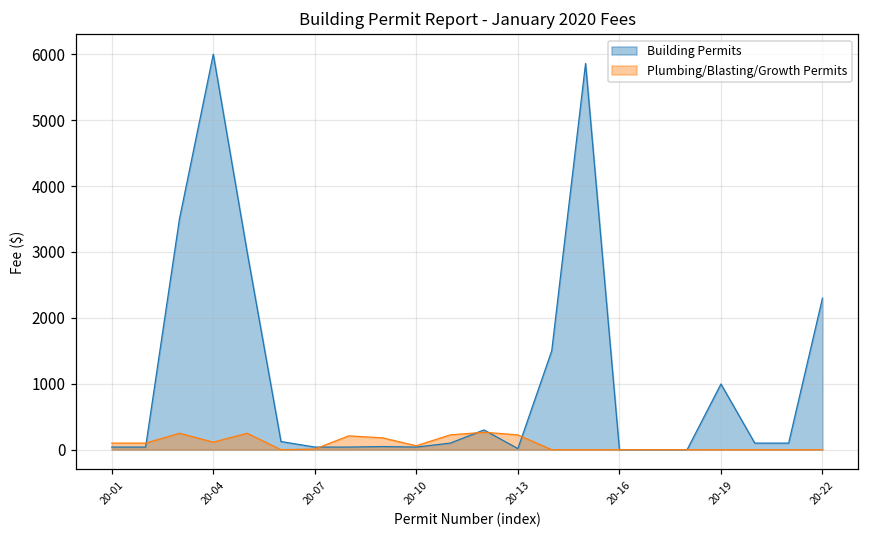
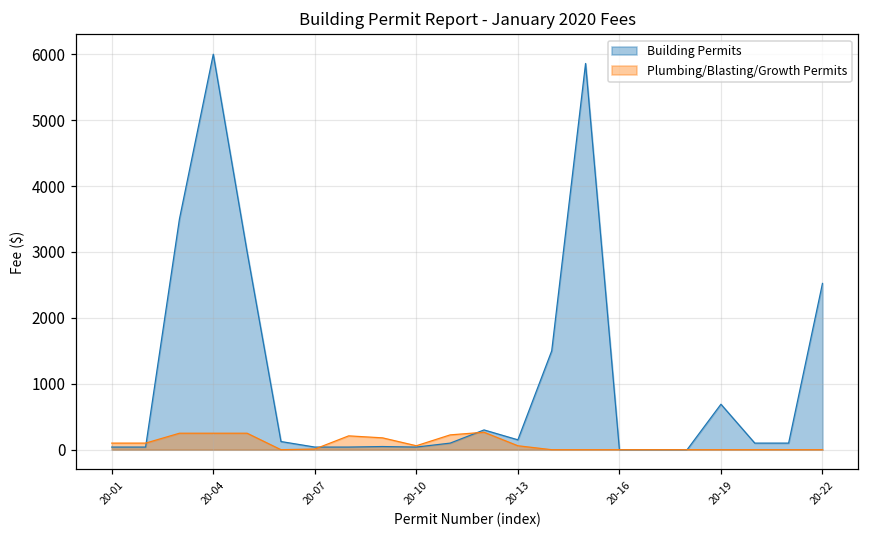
  {
    "Building Permits": {
      "20-01": 0,
      "20-04": 6000,
-     "20-13": 0,
-     "20-19": 1000,
-     "20-22": 2300
+     "20-13": 200,
+     "20-19": 700,
+     "20-22": 2500
    },
    "Plumbing/Blasting/Growth Permits": {
      "20-01": 100,
-     "20-04": 100,
-     "20-13": 200,
+     "20-04": 300,
+     "20-13": 100,
      "20-19": 0,
      "20-22": 0
    }
  }
